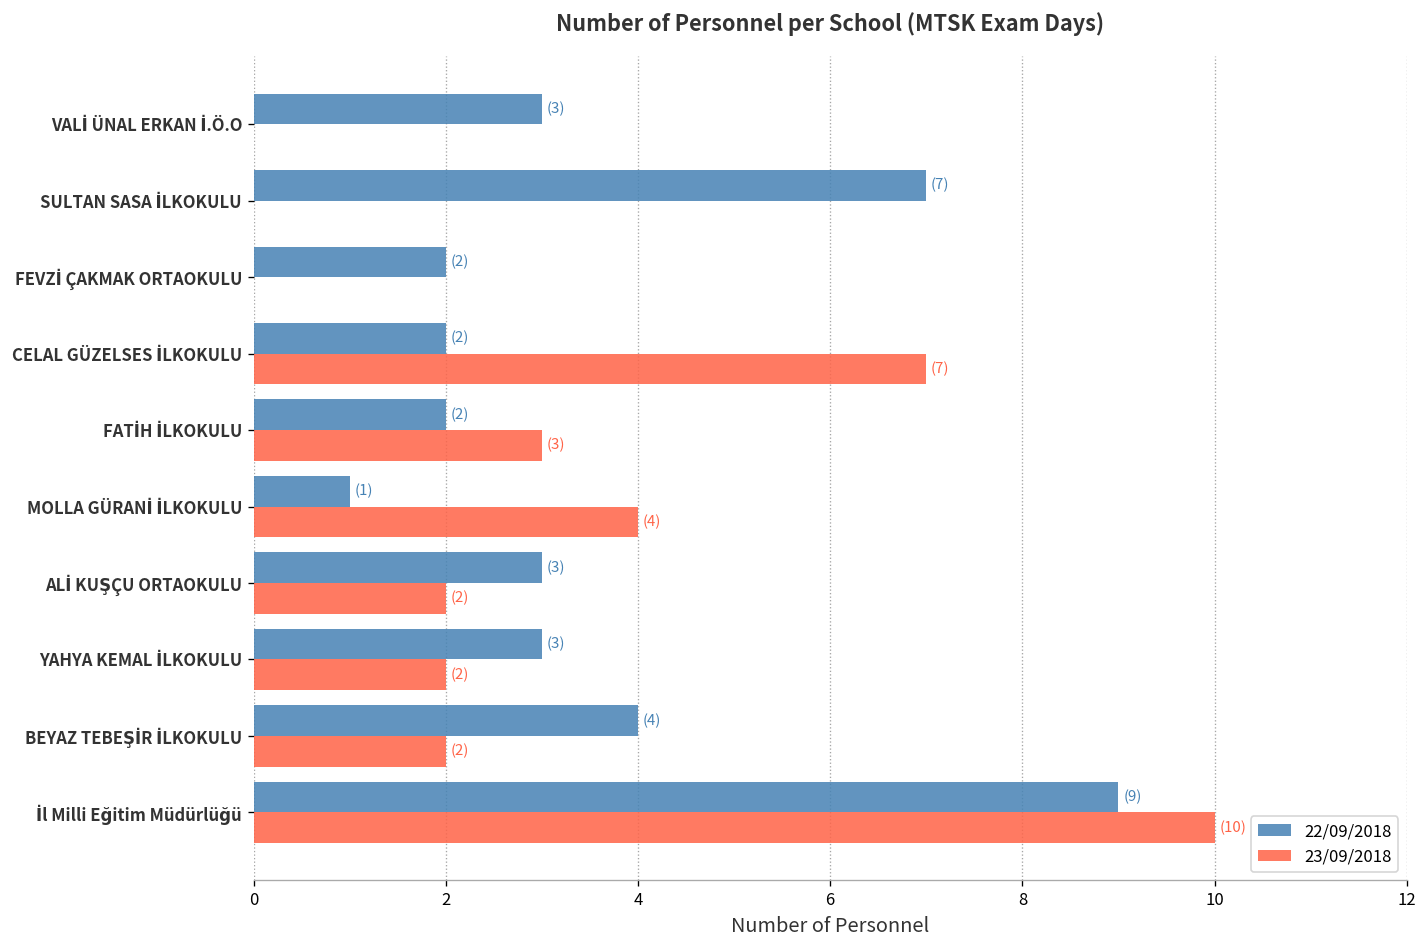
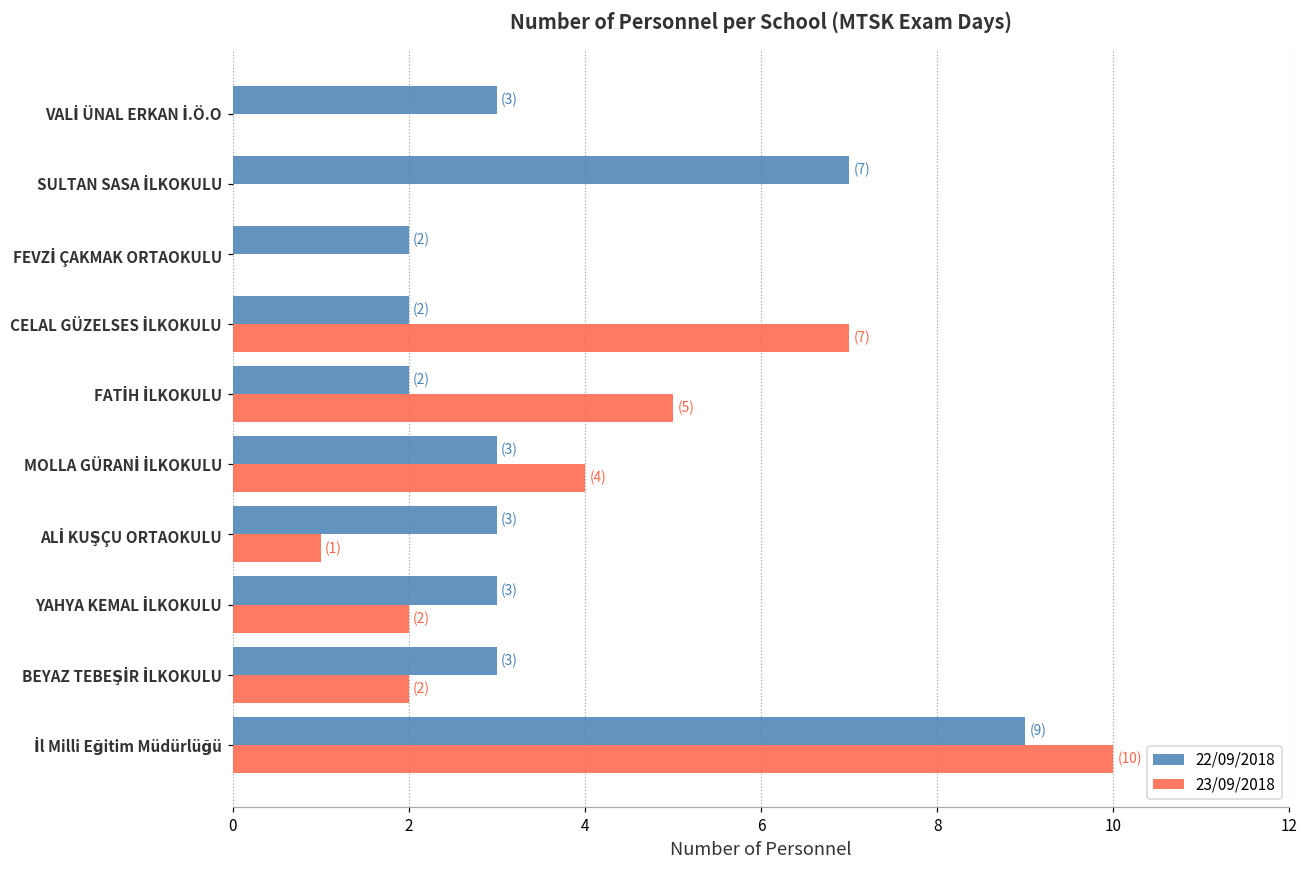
  {
    "22/09/2018": {
      "VALİ ÜNAL ERKAN İ.Ö.O": "(3)",
      "SULTAN SASA İLKOKULU": "(7)",
      "FEVZİ ÇAKMAK ORTAOKULU": "(2)",
      "CELAL GÜZELSES İLKOKULU": "(2)",
      "FATİH İLKOKULU": "(2)",
-     "MOLLA GÜRANİ İLKOKULU": "(1)",
+     "MOLLA GÜRANİ İLKOKULU": "(3)",
      "ALİ KUŞÇU ORTAOKULU": "(3)",
      "YAHYA KEMAL İLKOKULU": "(3)",
-     "BEYAZ TEBEŞİR İLKOKULU": "(4)",
+     "BEYAZ TEBEŞİR İLKOKULU": "(3)",
      "İl Milli Eğitim Müdürlüğü": "(9)"
    },
    "23/09/2018": {
      "CELAL GÜZELSES İLKOKULU": "(7)",
-     "FATİH İLKOKULU": "(3)",
+     "FATİH İLKOKULU": "(5)",
      "MOLLA GÜRANİ İLKOKULU": "(4)",
-     "ALİ KUŞÇU ORTAOKULU": "(2)",
+     "ALİ KUŞÇU ORTAOKULU": "(1)",
      "YAHYA KEMAL İLKOKULU": "(2)",
      "BEYAZ TEBEŞİR İLKOKULU": "(2)",
      "İl Milli Eğitim Müdürlüğü": "(10)"
    }
  }
